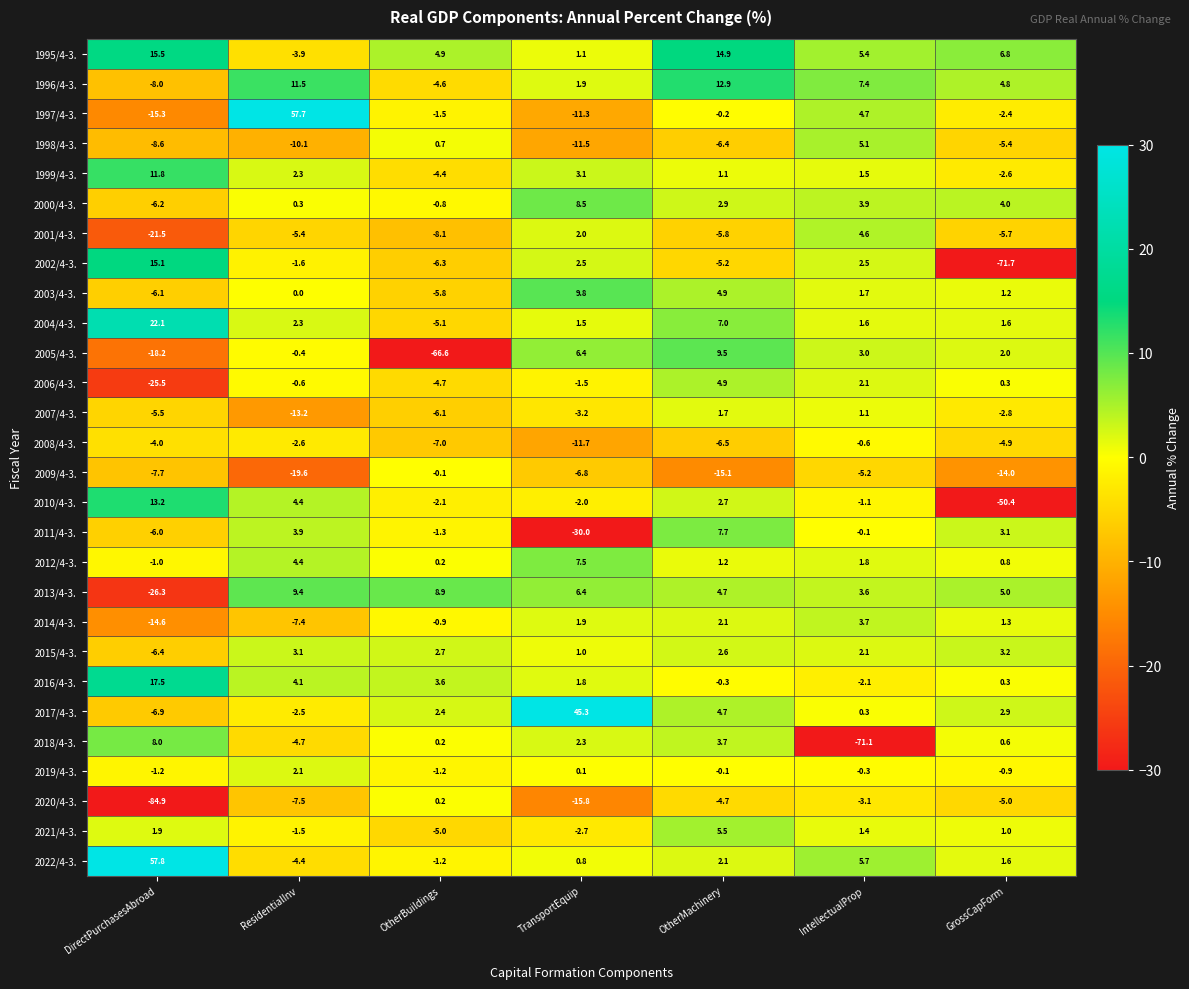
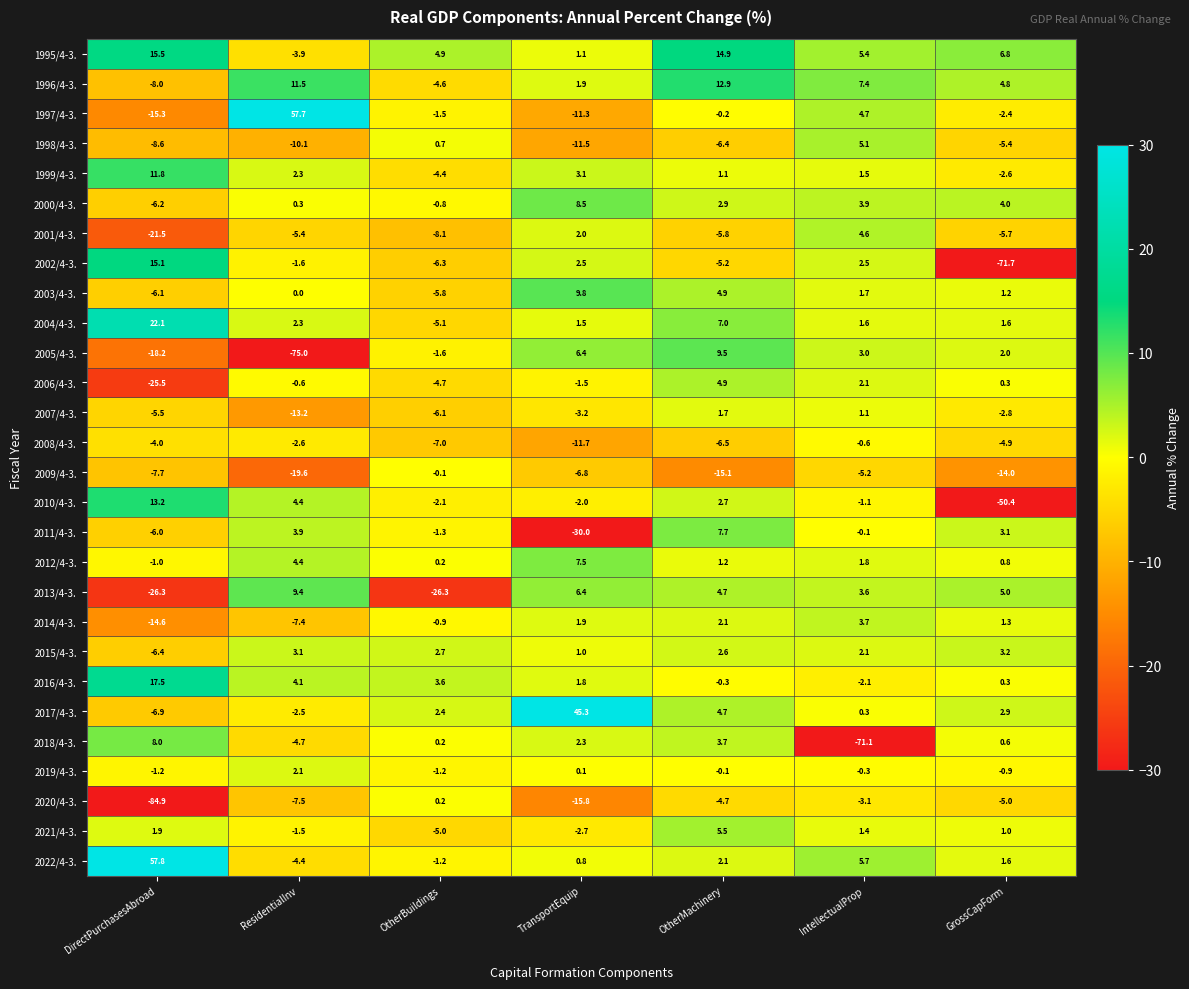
  {
    "1995/4-3.": {
      "DirectPurchasesAbroad": 15.5,
      "ResidentialInv": -3.9,
      "OtherBuildings": 4.9,
      "TransportEquip": 1.1,
      "OtherMachinery": 14.9,
      "IntellectualProp": 5.4,
      "GrossCapForm": 6.8
    },
    "1996/4-3.": {
      "DirectPurchasesAbroad": -8.0,
      "ResidentialInv": 11.5,
      "OtherBuildings": -4.6,
      "TransportEquip": 1.9,
      "OtherMachinery": 12.9,
      "IntellectualProp": 7.4,
      "GrossCapForm": 4.8
    },
    "1997/4-3.": {
      "DirectPurchasesAbroad": -15.3,
      "ResidentialInv": 57.7,
      "OtherBuildings": -1.5,
      "TransportEquip": -11.3,
      "OtherMachinery": -0.2,
      "IntellectualProp": 4.7,
      "GrossCapForm": -2.4
    },
    "1998/4-3.": {
      "DirectPurchasesAbroad": -8.6,
      "ResidentialInv": -10.1,
      "OtherBuildings": 0.7,
      "TransportEquip": -11.5,
      "OtherMachinery": -6.4,
      "IntellectualProp": 5.1,
      "GrossCapForm": -5.4
    },
    "1999/4-3.": {
      "DirectPurchasesAbroad": 11.8,
      "ResidentialInv": 2.3,
      "OtherBuildings": -4.4,
      "TransportEquip": 3.1,
      "OtherMachinery": 1.1,
      "IntellectualProp": 1.5,
      "GrossCapForm": -2.6
    },
    "2000/4-3.": {
      "DirectPurchasesAbroad": -6.2,
      "ResidentialInv": 0.3,
      "OtherBuildings": -0.8,
      "TransportEquip": 8.5,
      "OtherMachinery": 2.9,
      "IntellectualProp": 3.9,
      "GrossCapForm": 4.0
    },
    "2001/4-3.": {
      "DirectPurchasesAbroad": -21.5,
      "ResidentialInv": -5.4,
      "OtherBuildings": -8.1,
      "TransportEquip": 2.0,
      "OtherMachinery": -5.8,
      "IntellectualProp": 4.6,
      "GrossCapForm": -5.7
    },
    "2002/4-3.": {
      "DirectPurchasesAbroad": 15.1,
      "ResidentialInv": -1.6,
      "OtherBuildings": -6.3,
      "TransportEquip": 2.5,
      "OtherMachinery": -5.2,
      "IntellectualProp": 2.5,
      "GrossCapForm": -71.7
    },
    "2003/4-3.": {
      "DirectPurchasesAbroad": -6.1,
      "ResidentialInv": 0.0,
      "OtherBuildings": -5.8,
      "TransportEquip": 9.8,
      "OtherMachinery": 4.9,
      "IntellectualProp": 1.7,
      "GrossCapForm": 1.2
    },
    "2004/4-3.": {
      "DirectPurchasesAbroad": 22.1,
      "ResidentialInv": 2.3,
      "OtherBuildings": -5.1,
      "TransportEquip": 1.5,
      "OtherMachinery": 7.0,
      "IntellectualProp": 1.6,
      "GrossCapForm": 1.6
    },
    "2005/4-3.": {
      "DirectPurchasesAbroad": -18.2,
-     "ResidentialInv": -0.4,
-     "OtherBuildings": -66.6,
+     "ResidentialInv": -75.0,
+     "OtherBuildings": -1.6,
      "TransportEquip": 6.4,
      "OtherMachinery": 9.5,
      "IntellectualProp": 3.0,
      "GrossCapForm": 2.0
    },
    "2006/4-3.": {
      "DirectPurchasesAbroad": -25.5,
      "ResidentialInv": -0.6,
      "OtherBuildings": -4.7,
      "TransportEquip": -1.5,
      "OtherMachinery": 4.9,
      "IntellectualProp": 2.1,
      "GrossCapForm": 0.3
    },
    "2007/4-3.": {
      "DirectPurchasesAbroad": -5.5,
      "ResidentialInv": -13.2,
      "OtherBuildings": -6.1,
      "TransportEquip": -3.2,
      "OtherMachinery": 1.7,
      "IntellectualProp": 1.1,
      "GrossCapForm": -2.8
    },
    "2008/4-3.": {
      "DirectPurchasesAbroad": -4.0,
      "ResidentialInv": -2.6,
      "OtherBuildings": -7.0,
      "TransportEquip": -11.7,
      "OtherMachinery": -6.5,
      "IntellectualProp": -0.6,
      "GrossCapForm": -4.9
    },
    "2009/4-3.": {
      "DirectPurchasesAbroad": -7.7,
      "ResidentialInv": -19.6,
      "OtherBuildings": -0.1,
      "TransportEquip": -6.8,
      "OtherMachinery": -15.1,
      "IntellectualProp": -5.2,
      "GrossCapForm": -14.0
    },
    "2010/4-3.": {
      "DirectPurchasesAbroad": 13.2,
      "ResidentialInv": 4.4,
      "OtherBuildings": -2.1,
      "TransportEquip": -2.0,
      "OtherMachinery": 2.7,
      "IntellectualProp": -1.1,
      "GrossCapForm": -50.4
    },
    "2011/4-3.": {
      "DirectPurchasesAbroad": -6.0,
      "ResidentialInv": 3.9,
      "OtherBuildings": -1.3,
      "TransportEquip": -30.0,
      "OtherMachinery": 7.7,
      "IntellectualProp": -0.1,
      "GrossCapForm": 3.1
    },
    "2012/4-3.": {
      "DirectPurchasesAbroad": -1.0,
      "ResidentialInv": 4.4,
      "OtherBuildings": 0.2,
      "TransportEquip": 7.5,
      "OtherMachinery": 1.2,
      "IntellectualProp": 1.8,
      "GrossCapForm": 0.8
    },
    "2013/4-3.": {
      "DirectPurchasesAbroad": -26.3,
      "ResidentialInv": 9.4,
-     "OtherBuildings": 8.9,
+     "OtherBuildings": -26.3,
      "TransportEquip": 6.4,
      "OtherMachinery": 4.7,
      "IntellectualProp": 3.6,
      "GrossCapForm": 5.0
    },
    "2014/4-3.": {
      "DirectPurchasesAbroad": -14.6,
      "ResidentialInv": -7.4,
      "OtherBuildings": -0.9,
      "TransportEquip": 1.9,
      "OtherMachinery": 2.1,
      "IntellectualProp": 3.7,
      "GrossCapForm": 1.3
    },
    "2015/4-3.": {
      "DirectPurchasesAbroad": -6.4,
      "ResidentialInv": 3.1,
      "OtherBuildings": 2.7,
      "TransportEquip": 1.0,
      "OtherMachinery": 2.6,
      "IntellectualProp": 2.1,
      "GrossCapForm": 3.2
    },
    "2016/4-3.": {
      "DirectPurchasesAbroad": 17.5,
      "ResidentialInv": 4.1,
      "OtherBuildings": 3.6,
      "TransportEquip": 1.8,
      "OtherMachinery": -0.3,
      "IntellectualProp": -2.1,
      "GrossCapForm": 0.3
    },
    "2017/4-3.": {
      "DirectPurchasesAbroad": -6.9,
      "ResidentialInv": -2.5,
      "OtherBuildings": 2.4,
      "TransportEquip": 45.3,
      "OtherMachinery": 4.7,
      "IntellectualProp": 0.3,
      "GrossCapForm": 2.9
    },
    "2018/4-3.": {
      "DirectPurchasesAbroad": 8.0,
      "ResidentialInv": -4.7,
      "OtherBuildings": 0.2,
      "TransportEquip": 2.3,
      "OtherMachinery": 3.7,
      "IntellectualProp": -71.1,
      "GrossCapForm": 0.6
    },
    "2019/4-3.": {
      "DirectPurchasesAbroad": -1.2,
      "ResidentialInv": 2.1,
      "OtherBuildings": -1.2,
      "TransportEquip": 0.1,
      "OtherMachinery": -0.1,
      "IntellectualProp": -0.3,
      "GrossCapForm": -0.9
    },
    "2020/4-3.": {
      "DirectPurchasesAbroad": -84.9,
      "ResidentialInv": -7.5,
      "OtherBuildings": 0.2,
      "TransportEquip": -15.8,
      "OtherMachinery": -4.7,
      "IntellectualProp": -3.1,
      "GrossCapForm": -5.0
    },
    "2021/4-3.": {
      "DirectPurchasesAbroad": 1.9,
      "ResidentialInv": -1.5,
      "OtherBuildings": -5.0,
      "TransportEquip": -2.7,
      "OtherMachinery": 5.5,
      "IntellectualProp": 1.4,
      "GrossCapForm": 1.0
    },
    "2022/4-3.": {
      "DirectPurchasesAbroad": 57.8,
      "ResidentialInv": -4.4,
      "OtherBuildings": -1.2,
      "TransportEquip": 0.8,
      "OtherMachinery": 2.1,
      "IntellectualProp": 5.7,
      "GrossCapForm": 1.6
    }
  }
